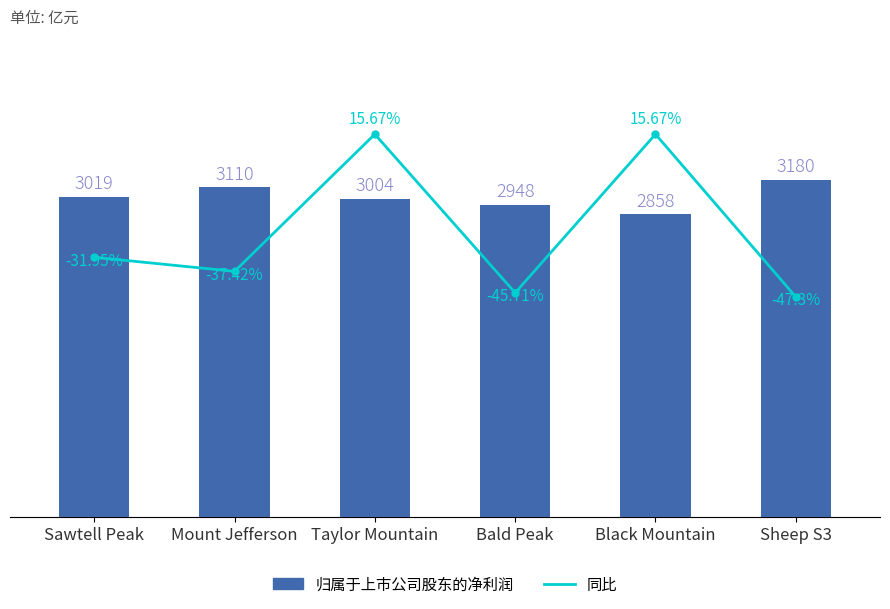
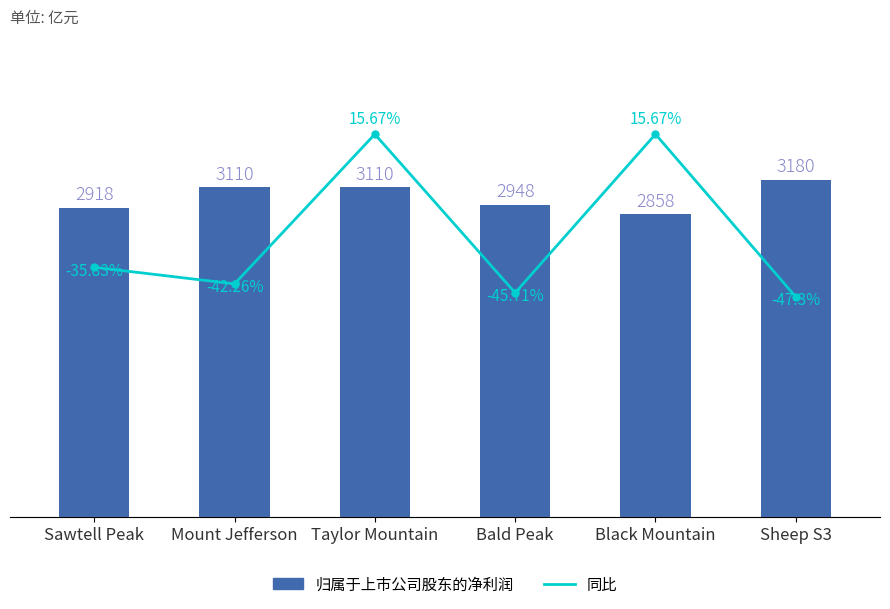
  {
    "归属于上市公司股东的净利润": {
-     "Sawtell Peak": "3019",
+     "Sawtell Peak": "2918",
      "Mount Jefferson": "3110",
-     "Taylor Mountain": "3004",
+     "Taylor Mountain": "3110",
      "Bald Peak": "2948",
      "Black Mountain": "2858",
      "Sheep S3": "3180"
    },
    "同比": {
-     "Sawtell Peak": "-31.95%",
-     "Mount Jefferson": "-37.42%",
+     "Sawtell Peak": "-35.83%",
+     "Mount Jefferson": "-42.26%",
      "Taylor Mountain": "15.67%",
      "Bald Peak": "-45.71%",
      "Black Mountain": "15.67%",
      "Sheep S3": "-47.3%"
    }
  }
